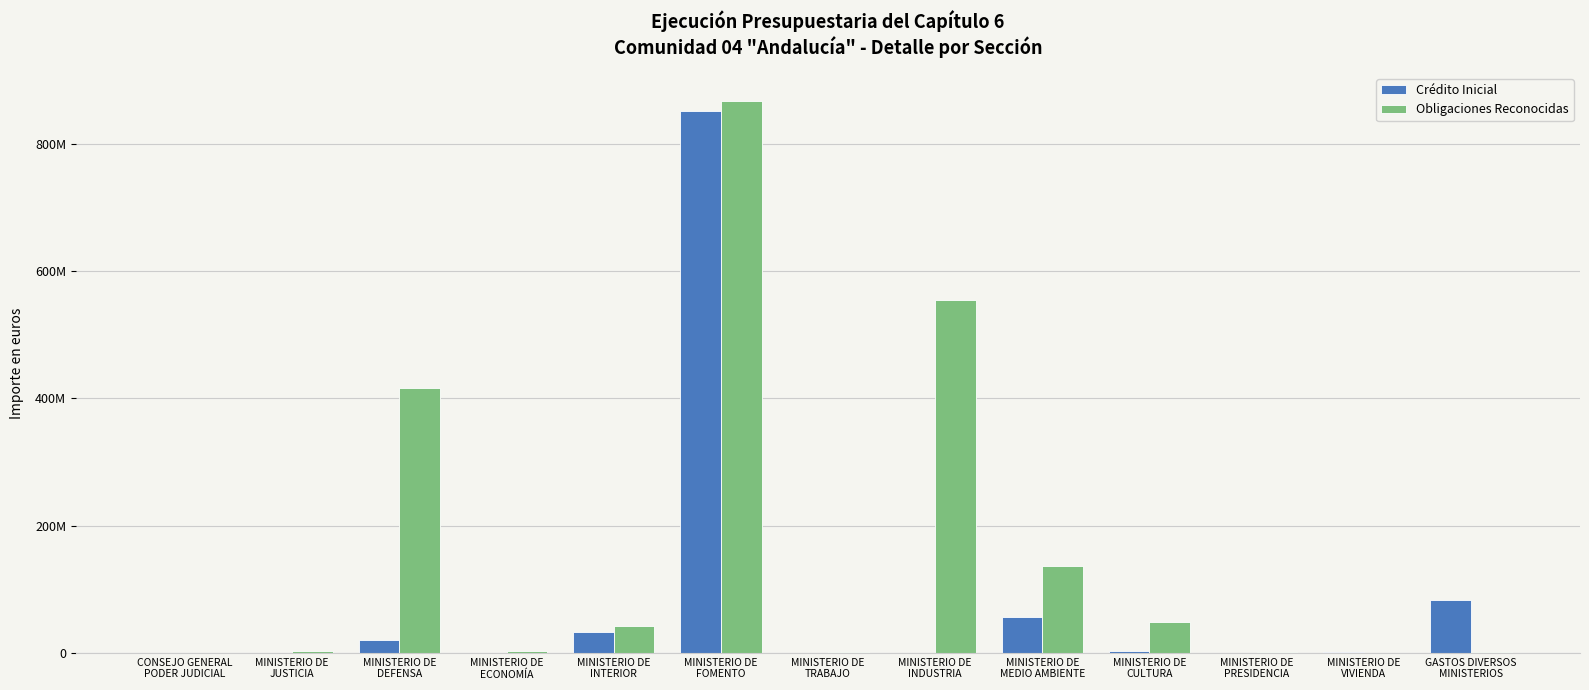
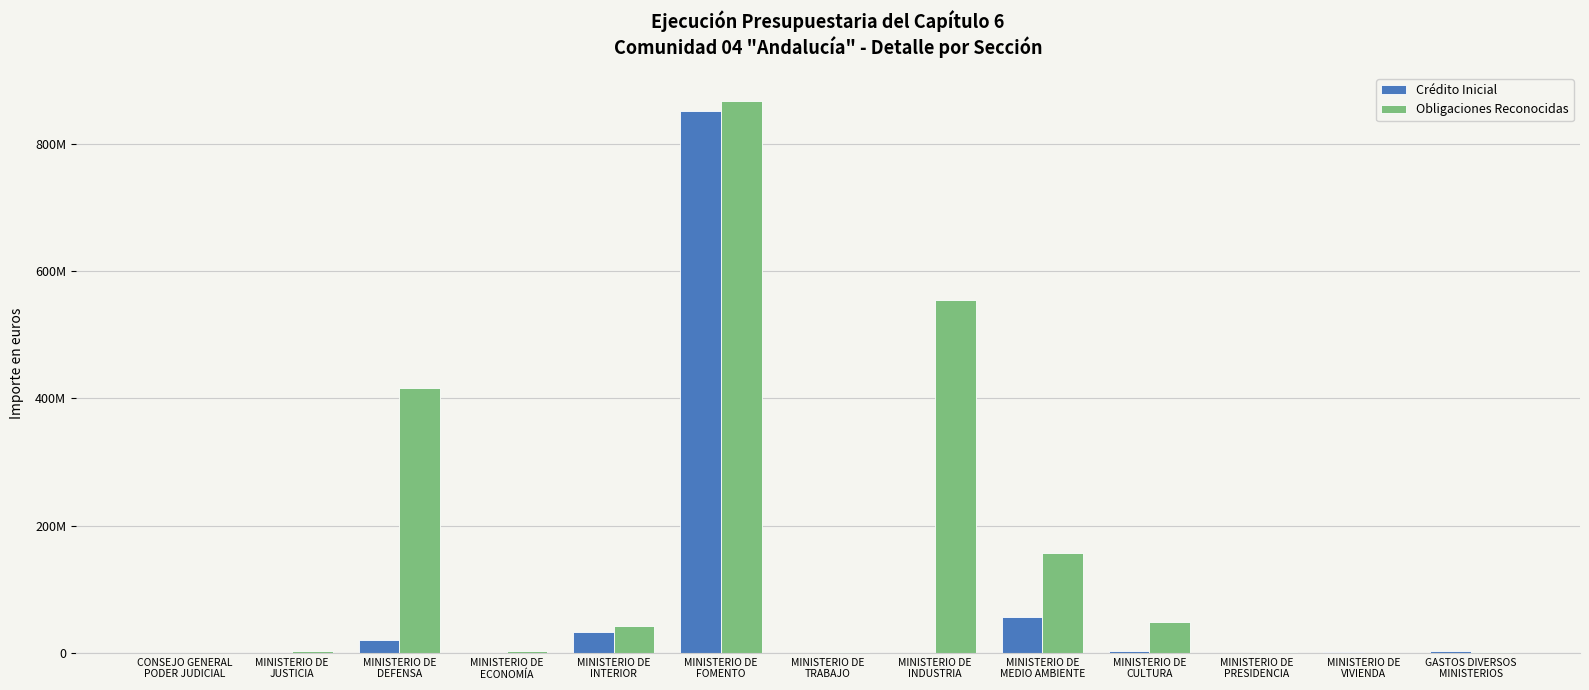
  {
    "Crédito Inicial": {
      "CONSEJO GENERAL PODER JUDICIAL": 0,
      "MINISTERIO DE JUSTICIA": 0,
      "MINISTERIO DE DEFENSA": 20000000,
      "MINISTERIO DE ECONOMÍA": 0,
      "MINISTERIO DE INTERIOR": 30000000,
      "MINISTERIO DE FOMENTO": 850000000,
      "MINISTERIO DE TRABAJO": 0,
      "MINISTERIO DE INDUSTRIA": 0,
      "MINISTERIO DE MEDIO AMBIENTE": 60000000,
      "MINISTERIO DE PRESIDENCIA": 0,
-     "GASTOS DIVERSOS MINISTERIOS": 80000000
+     "GASTOS DIVERSOS MINISTERIOS": 0
    },
    "Obligaciones Reconocidas": {
      "MINISTERIO DE DEFENSA": 420000000,
      "MINISTERIO DE INTERIOR": 40000000,
      "MINISTERIO DE FOMENTO": 870000000,
      "MINISTERIO DE INDUSTRIA": 550000000,
-     "MINISTERIO DE MEDIO AMBIENTE": 140000000,
+     "MINISTERIO DE MEDIO AMBIENTE": 160000000,
      "MINISTERIO DE CULTURA": 50000000
    }
  }
